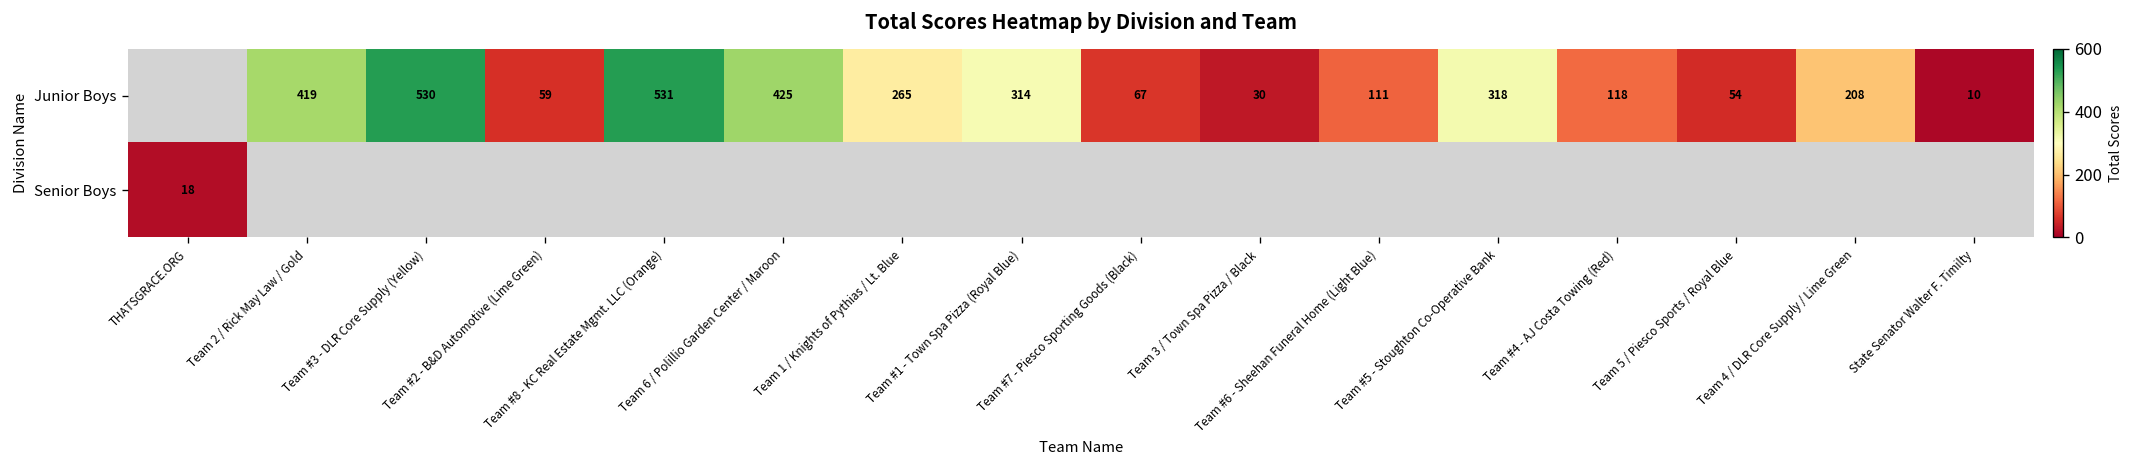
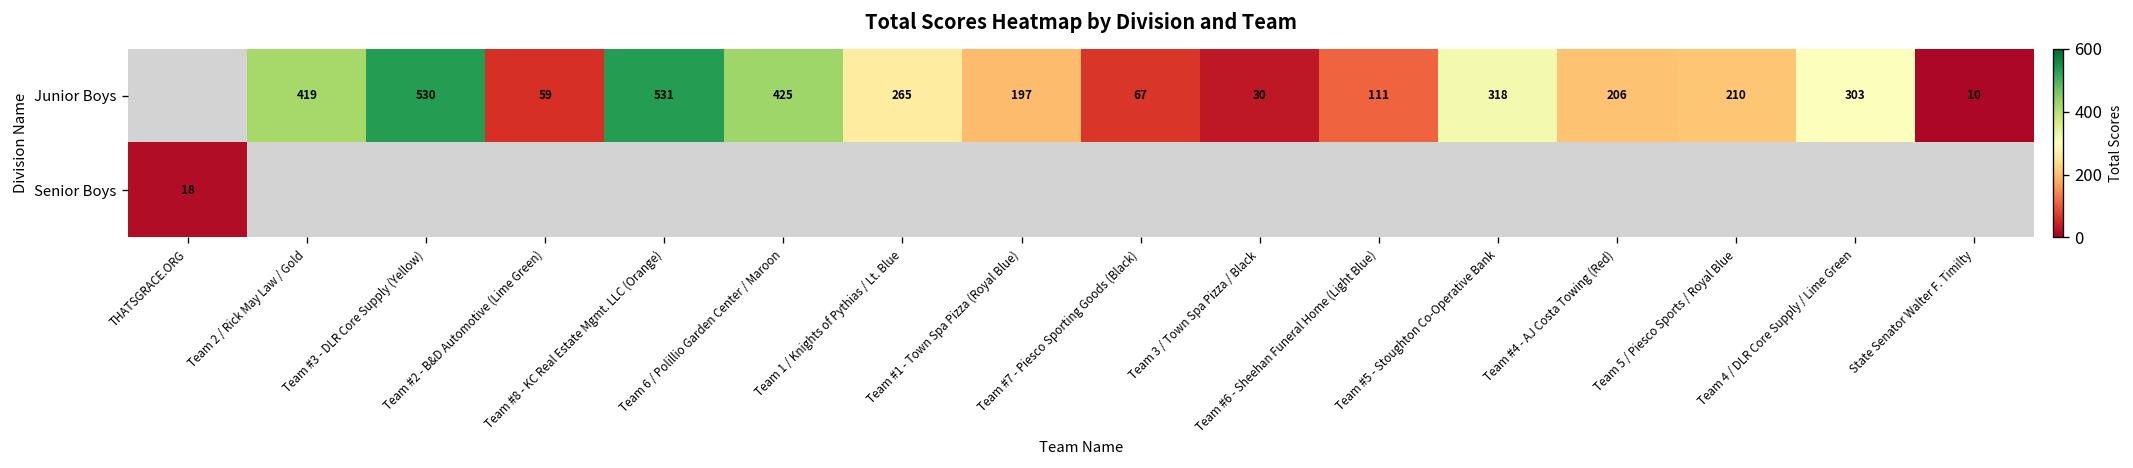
  {
    "Junior Boys": {
      "Team 2 / Rick May Law / Gold": 419,
      "Team #3 - DLR Core Supply (Yellow)": 530,
      "Team #2 - B&D Automotive (Lime Green)": 59,
      "Team #8 - KC Real Estate Mgmt. LLC (Orange)": 531,
      "Team 6 / Polillio Garden Center / Maroon": 425,
      "Team 1 / Knights of Pythias / Lt. Blue": 265,
-     "Team #1 - Town Spa Pizza (Royal Blue)": 314,
+     "Team #1 - Town Spa Pizza (Royal Blue)": 197,
      "Team #7 - Piesco Sporting Goods (Black)": 67,
      "Team 3 / Town Spa Pizza / Black": 30,
      "Team #6 - Sheehan Funeral Home (Light Blue)": 111,
      "Team #5 - Stoughton Co-Operative Bank": 318,
-     "Team #4 - AJ Costa Towing (Red)": 118,
-     "Team 5 / Piesco Sports / Royal Blue": 54,
-     "Team 4 / DLR Core Supply / Lime Green": 208,
+     "Team #4 - AJ Costa Towing (Red)": 206,
+     "Team 5 / Piesco Sports / Royal Blue": 210,
+     "Team 4 / DLR Core Supply / Lime Green": 303,
      "State Senator Walter F. Timilty": 10
    },
    "Senior Boys": {
      "THATSGRACE.ORG": 18
    }
  }
